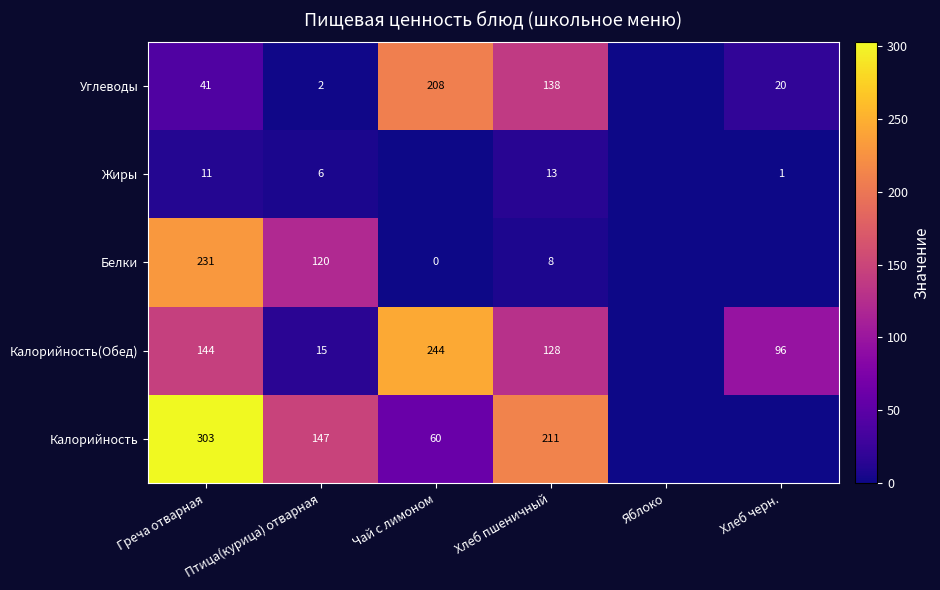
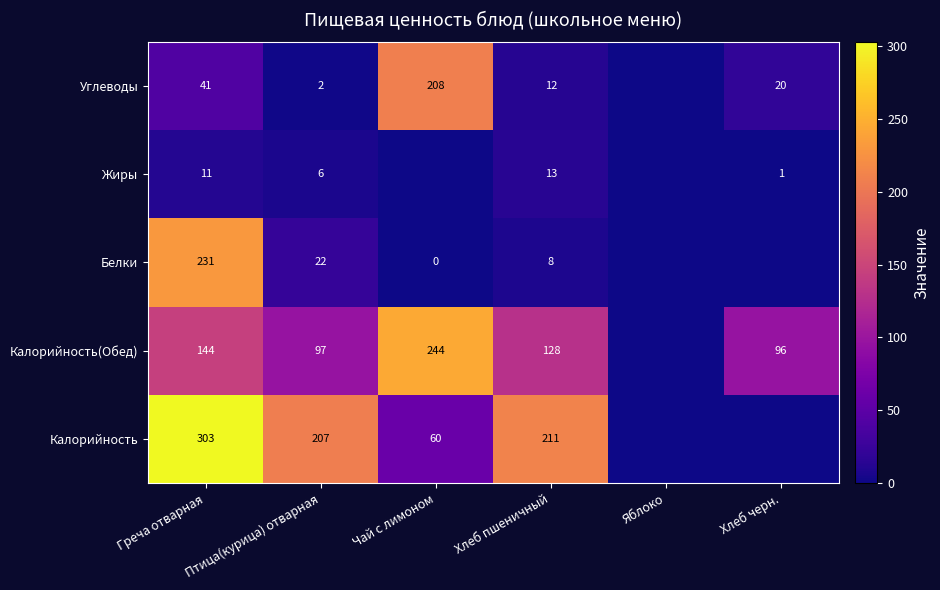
  {
    "Углеводы": {
      "Греча отварная": 41,
      "Птица(курица) отварная": 2,
      "Чай с лимоном": 208,
-     "Хлеб пшеничный": 138,
+     "Хлеб пшеничный": 12,
      "Хлеб черн.": 20
    },
    "Жиры": {
      "Греча отварная": 11,
      "Птица(курица) отварная": 6,
      "Хлеб пшеничный": 13,
      "Хлеб черн.": 1
    },
    "Белки": {
      "Греча отварная": 231,
-     "Птица(курица) отварная": 120,
+     "Птица(курица) отварная": 22,
      "Чай с лимоном": 0,
      "Хлеб пшеничный": 8
    },
    "Калорийность(Обед)": {
      "Греча отварная": 144,
-     "Птица(курица) отварная": 15,
+     "Птица(курица) отварная": 97,
      "Чай с лимоном": 244,
      "Хлеб пшеничный": 128,
      "Хлеб черн.": 96
    },
    "Калорийность": {
      "Греча отварная": 303,
-     "Птица(курица) отварная": 147,
+     "Птица(курица) отварная": 207,
      "Чай с лимоном": 60,
      "Хлеб пшеничный": 211
    }
  }
